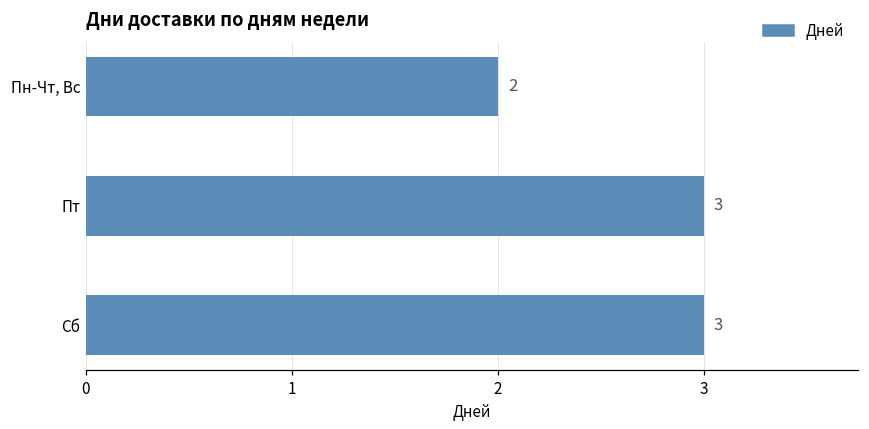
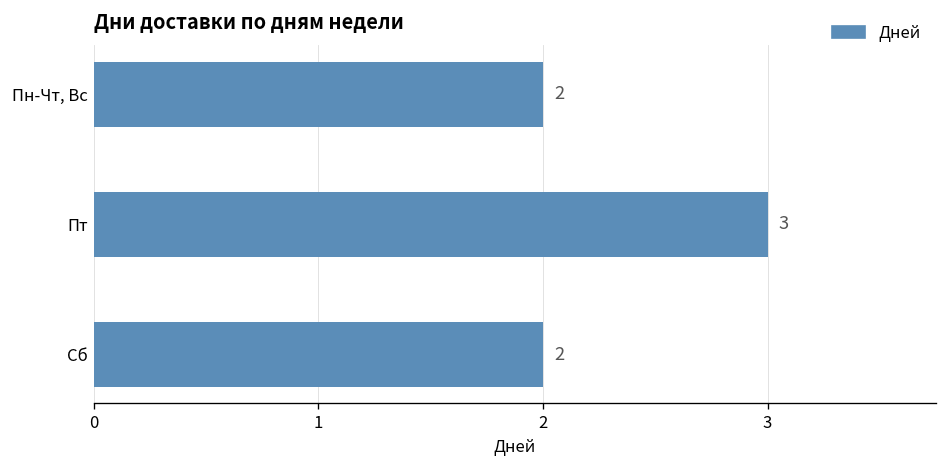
  {
    "Пн-Чт, Вс": 2,
    "Пт": 3,
-   "Сб": 3
+   "Сб": 2
  }
